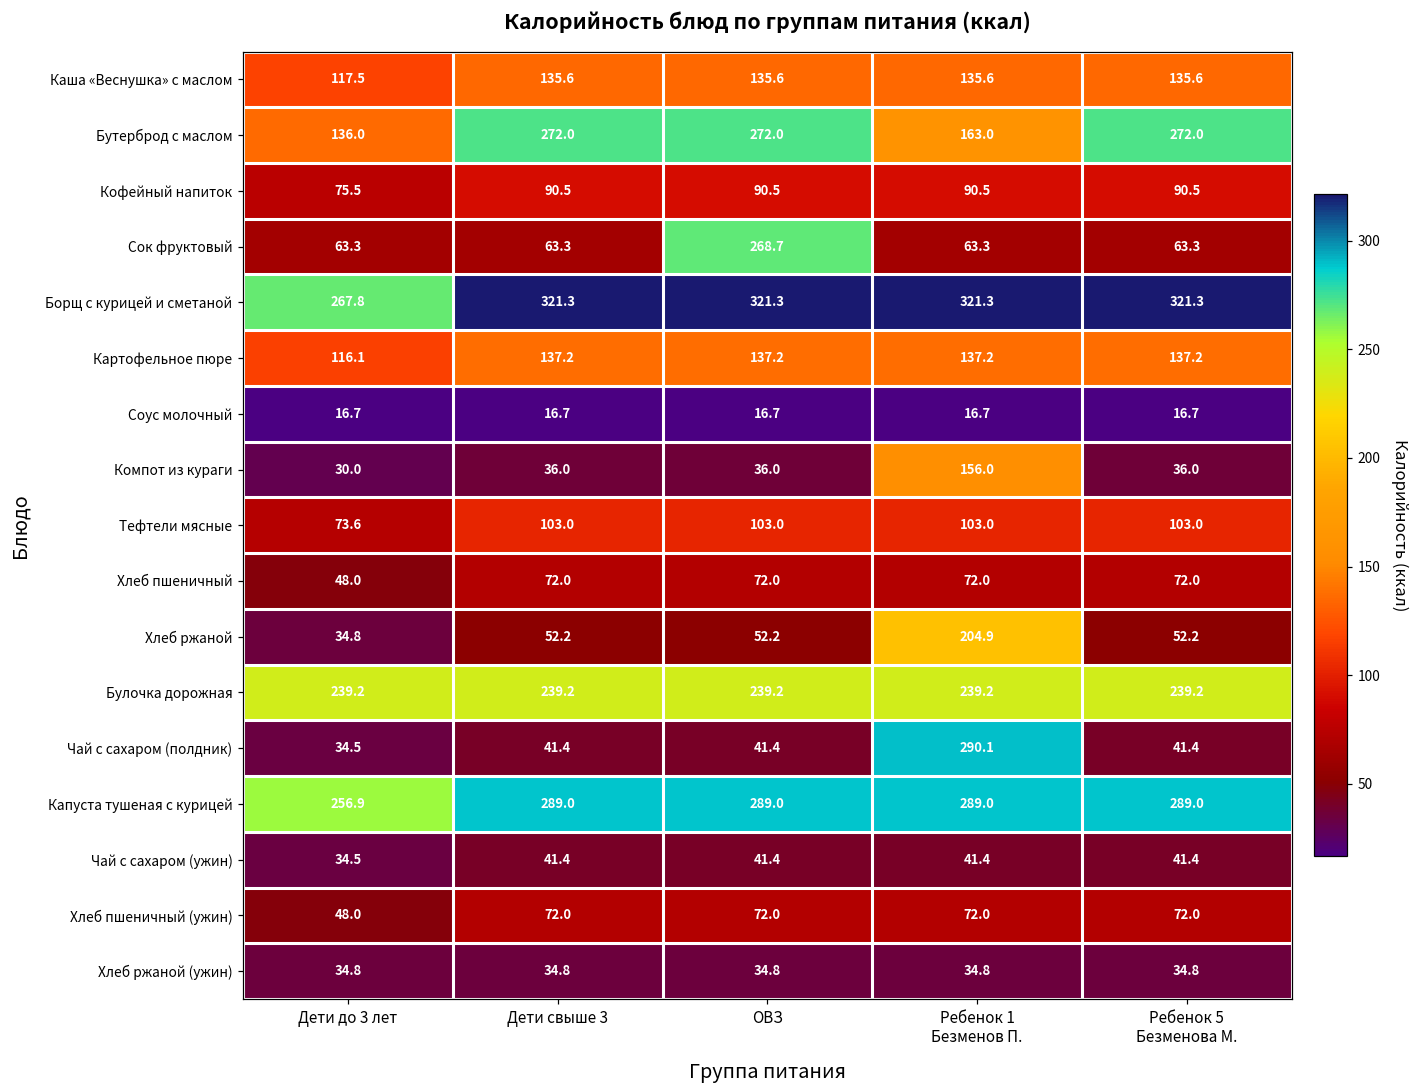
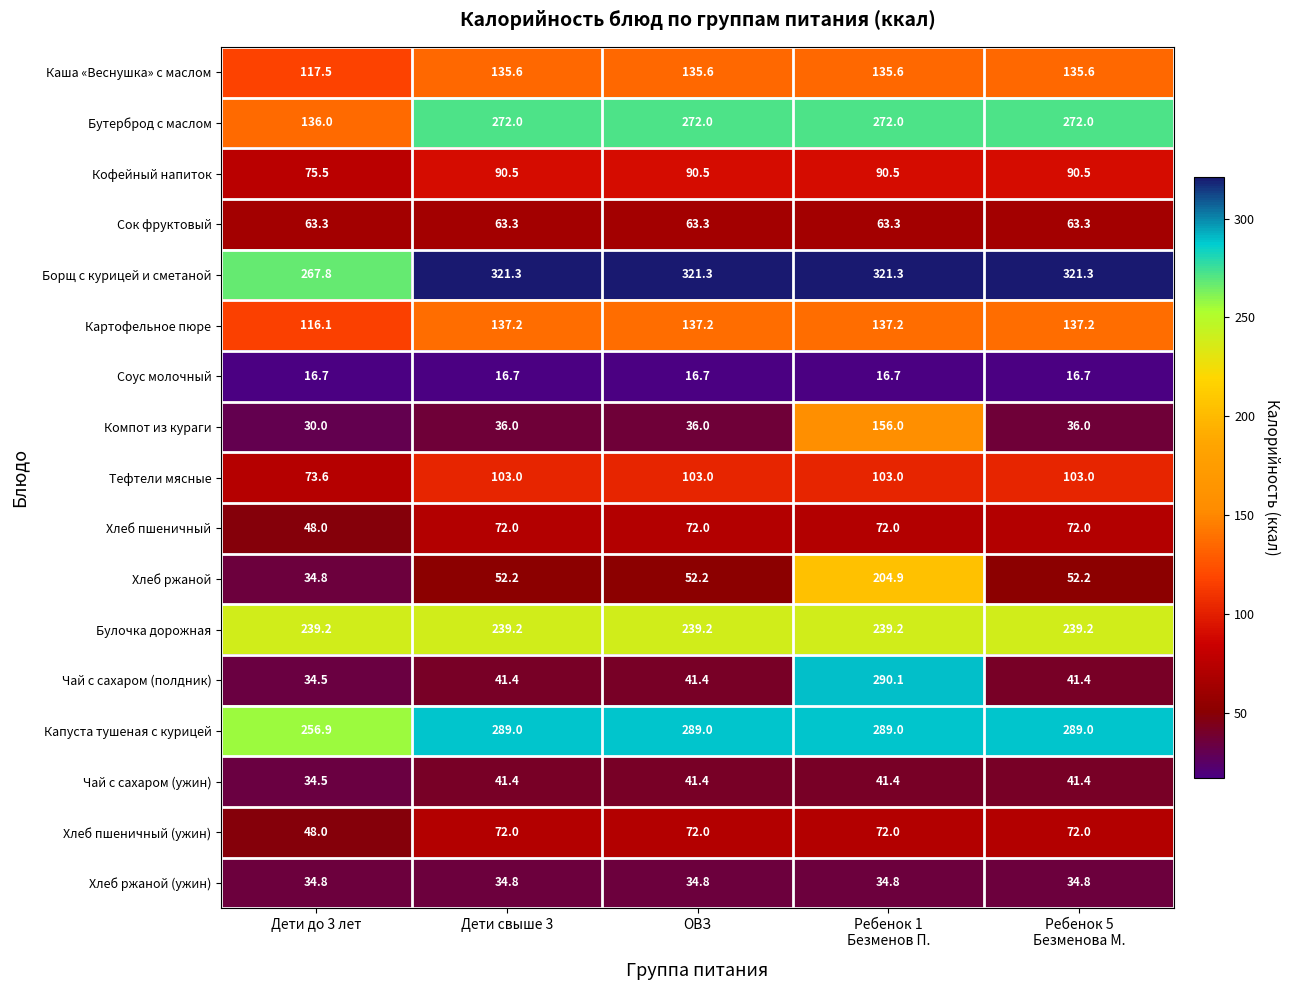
  {
    "Каша «Веснушка» с маслом": {
      "Дети до 3 лет": 117.5,
      "Дети свыше 3": 135.6,
      "ОВЗ": 135.6,
      "Ребенок 1 Безменов П.": 135.6,
      "Ребенок 5 Безменова М.": 135.6
    },
    "Бутерброд с маслом": {
      "Дети до 3 лет": 136.0,
      "Дети свыше 3": 272.0,
      "ОВЗ": 272.0,
-     "Ребенок 1 Безменов П.": 163.0,
+     "Ребенок 1 Безменов П.": 272.0,
      "Ребенок 5 Безменова М.": 272.0
    },
    "Кофейный напиток": {
      "Дети до 3 лет": 75.5,
      "Дети свыше 3": 90.5,
      "ОВЗ": 90.5,
      "Ребенок 1 Безменов П.": 90.5,
      "Ребенок 5 Безменова М.": 90.5
    },
    "Сок фруктовый": {
      "Дети до 3 лет": 63.3,
      "Дети свыше 3": 63.3,
-     "ОВЗ": 268.7,
+     "ОВЗ": 63.3,
      "Ребенок 1 Безменов П.": 63.3,
      "Ребенок 5 Безменова М.": 63.3
    },
    "Борщ с курицей и сметаной": {
      "Дети до 3 лет": 267.8,
      "Дети свыше 3": 321.3,
      "ОВЗ": 321.3,
      "Ребенок 1 Безменов П.": 321.3,
      "Ребенок 5 Безменова М.": 321.3
    },
    "Картофельное пюре": {
      "Дети до 3 лет": 116.1,
      "Дети свыше 3": 137.2,
      "ОВЗ": 137.2,
      "Ребенок 1 Безменов П.": 137.2,
      "Ребенок 5 Безменова М.": 137.2
    },
    "Соус молочный": {
      "Дети до 3 лет": 16.7,
      "Дети свыше 3": 16.7,
      "ОВЗ": 16.7,
      "Ребенок 1 Безменов П.": 16.7,
      "Ребенок 5 Безменова М.": 16.7
    },
    "Компот из кураги": {
      "Дети до 3 лет": 30.0,
      "Дети свыше 3": 36.0,
      "ОВЗ": 36.0,
      "Ребенок 1 Безменов П.": 156.0,
      "Ребенок 5 Безменова М.": 36.0
    },
    "Тефтели мясные": {
      "Дети до 3 лет": 73.6,
      "Дети свыше 3": 103.0,
      "ОВЗ": 103.0,
      "Ребенок 1 Безменов П.": 103.0,
      "Ребенок 5 Безменова М.": 103.0
    },
    "Хлеб пшеничный": {
      "Дети до 3 лет": 48.0,
      "Дети свыше 3": 72.0,
      "ОВЗ": 72.0,
      "Ребенок 1 Безменов П.": 72.0,
      "Ребенок 5 Безменова М.": 72.0
    },
    "Хлеб ржаной": {
      "Дети до 3 лет": 34.8,
      "Дети свыше 3": 52.2,
      "ОВЗ": 52.2,
      "Ребенок 1 Безменов П.": 204.9,
      "Ребенок 5 Безменова М.": 52.2
    },
    "Булочка дорожная": {
      "Дети до 3 лет": 239.2,
      "Дети свыше 3": 239.2,
      "ОВЗ": 239.2,
      "Ребенок 1 Безменов П.": 239.2,
      "Ребенок 5 Безменова М.": 239.2
    },
    "Чай с сахаром (полдник)": {
      "Дети до 3 лет": 34.5,
      "Дети свыше 3": 41.4,
      "ОВЗ": 41.4,
      "Ребенок 1 Безменов П.": 290.1,
      "Ребенок 5 Безменова М.": 41.4
    },
    "Капуста тушеная с курицей": {
      "Дети до 3 лет": 256.9,
      "Дети свыше 3": 289.0,
      "ОВЗ": 289.0,
      "Ребенок 1 Безменов П.": 289.0,
      "Ребенок 5 Безменова М.": 289.0
    },
    "Чай с сахаром (ужин)": {
      "Дети до 3 лет": 34.5,
      "Дети свыше 3": 41.4,
      "ОВЗ": 41.4,
      "Ребенок 1 Безменов П.": 41.4,
      "Ребенок 5 Безменова М.": 41.4
    },
    "Хлеб пшеничный (ужин)": {
      "Дети до 3 лет": 48.0,
      "Дети свыше 3": 72.0,
      "ОВЗ": 72.0,
      "Ребенок 1 Безменов П.": 72.0,
      "Ребенок 5 Безменова М.": 72.0
    },
    "Хлеб ржаной (ужин)": {
      "Дети до 3 лет": 34.8,
      "Дети свыше 3": 34.8,
      "ОВЗ": 34.8,
      "Ребенок 1 Безменов П.": 34.8,
      "Ребенок 5 Безменова М.": 34.8
    }
  }
